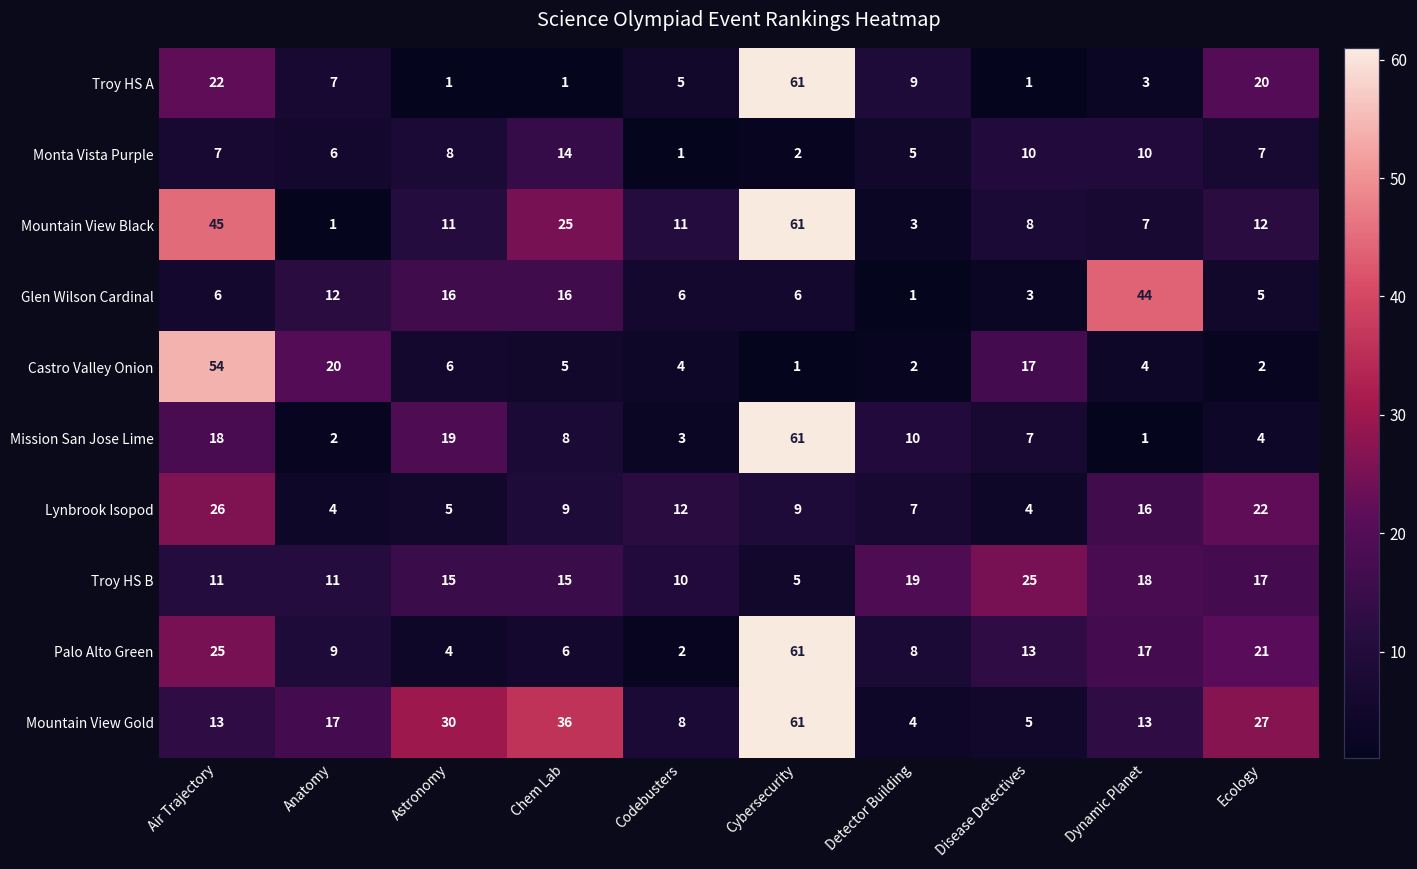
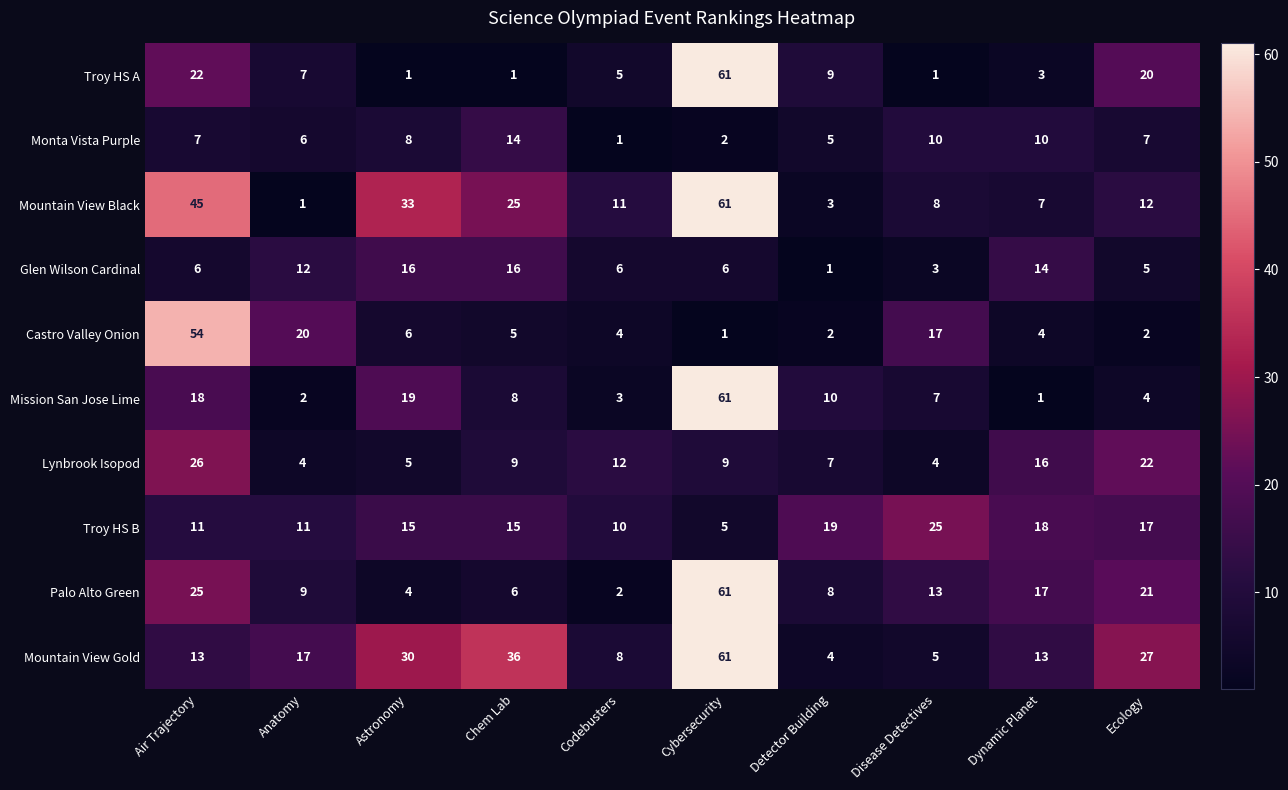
  {
    "Troy HS A": {
      "Air Trajectory": 22,
      "Anatomy": 7,
      "Astronomy": 1,
      "Chem Lab": 1,
      "Codebusters": 5,
      "Cybersecurity": 61,
      "Detector Building": 9,
      "Disease Detectives": 1,
      "Dynamic Planet": 3,
      "Ecology": 20
    },
    "Monta Vista Purple": {
      "Air Trajectory": 7,
      "Anatomy": 6,
      "Astronomy": 8,
      "Chem Lab": 14,
      "Codebusters": 1,
      "Cybersecurity": 2,
      "Detector Building": 5,
      "Disease Detectives": 10,
      "Dynamic Planet": 10,
      "Ecology": 7
    },
    "Mountain View Black": {
      "Air Trajectory": 45,
      "Anatomy": 1,
-     "Astronomy": 11,
+     "Astronomy": 33,
      "Chem Lab": 25,
      "Codebusters": 11,
      "Cybersecurity": 61,
      "Detector Building": 3,
      "Disease Detectives": 8,
      "Dynamic Planet": 7,
      "Ecology": 12
    },
    "Glen Wilson Cardinal": {
      "Air Trajectory": 6,
      "Anatomy": 12,
      "Astronomy": 16,
      "Chem Lab": 16,
      "Codebusters": 6,
      "Cybersecurity": 6,
      "Detector Building": 1,
      "Disease Detectives": 3,
-     "Dynamic Planet": 44,
+     "Dynamic Planet": 14,
      "Ecology": 5
    },
    "Castro Valley Onion": {
      "Air Trajectory": 54,
      "Anatomy": 20,
      "Astronomy": 6,
      "Chem Lab": 5,
      "Codebusters": 4,
      "Cybersecurity": 1,
      "Detector Building": 2,
      "Disease Detectives": 17,
      "Dynamic Planet": 4,
      "Ecology": 2
    },
    "Mission San Jose Lime": {
      "Air Trajectory": 18,
      "Anatomy": 2,
      "Astronomy": 19,
      "Chem Lab": 8,
      "Codebusters": 3,
      "Cybersecurity": 61,
      "Detector Building": 10,
      "Disease Detectives": 7,
      "Dynamic Planet": 1,
      "Ecology": 4
    },
    "Lynbrook Isopod": {
      "Air Trajectory": 26,
      "Anatomy": 4,
      "Astronomy": 5,
      "Chem Lab": 9,
      "Codebusters": 12,
      "Cybersecurity": 9,
      "Detector Building": 7,
      "Disease Detectives": 4,
      "Dynamic Planet": 16,
      "Ecology": 22
    },
    "Troy HS B": {
      "Air Trajectory": 11,
      "Anatomy": 11,
      "Astronomy": 15,
      "Chem Lab": 15,
      "Codebusters": 10,
      "Cybersecurity": 5,
      "Detector Building": 19,
      "Disease Detectives": 25,
      "Dynamic Planet": 18,
      "Ecology": 17
    },
    "Palo Alto Green": {
      "Air Trajectory": 25,
      "Anatomy": 9,
      "Astronomy": 4,
      "Chem Lab": 6,
      "Codebusters": 2,
      "Cybersecurity": 61,
      "Detector Building": 8,
      "Disease Detectives": 13,
      "Dynamic Planet": 17,
      "Ecology": 21
    },
    "Mountain View Gold": {
      "Air Trajectory": 13,
      "Anatomy": 17,
      "Astronomy": 30,
      "Chem Lab": 36,
      "Codebusters": 8,
      "Cybersecurity": 61,
      "Detector Building": 4,
      "Disease Detectives": 5,
      "Dynamic Planet": 13,
      "Ecology": 27
    }
  }
